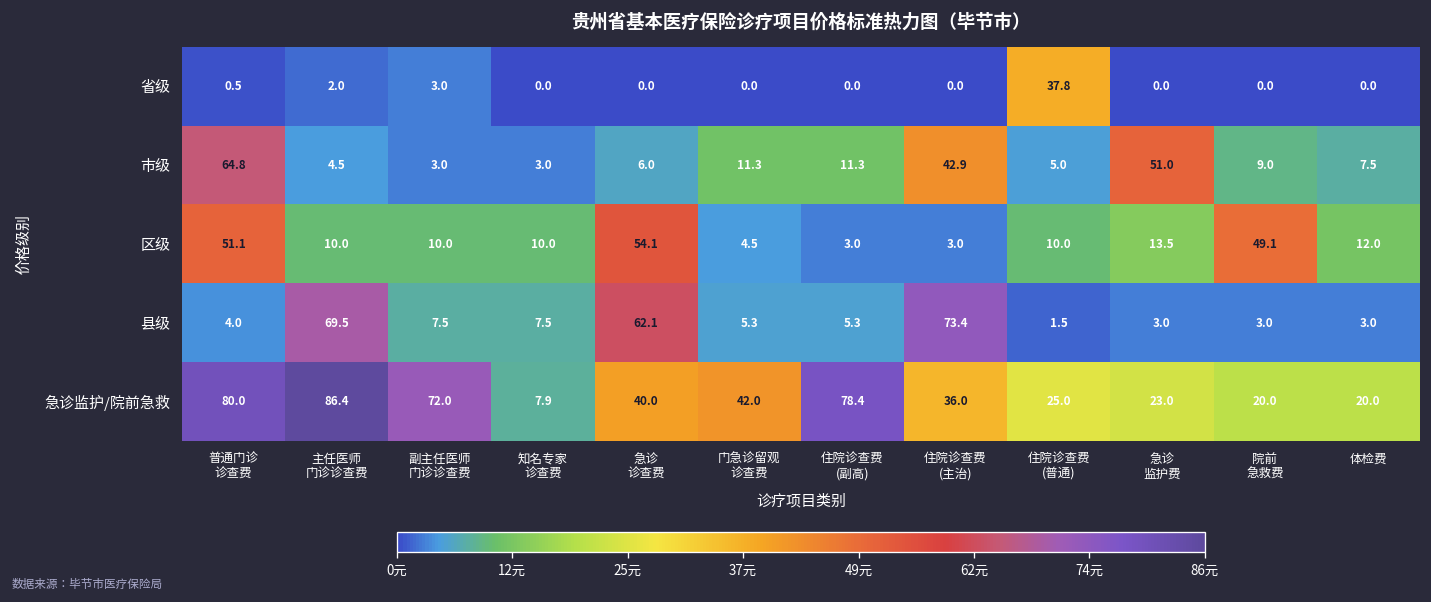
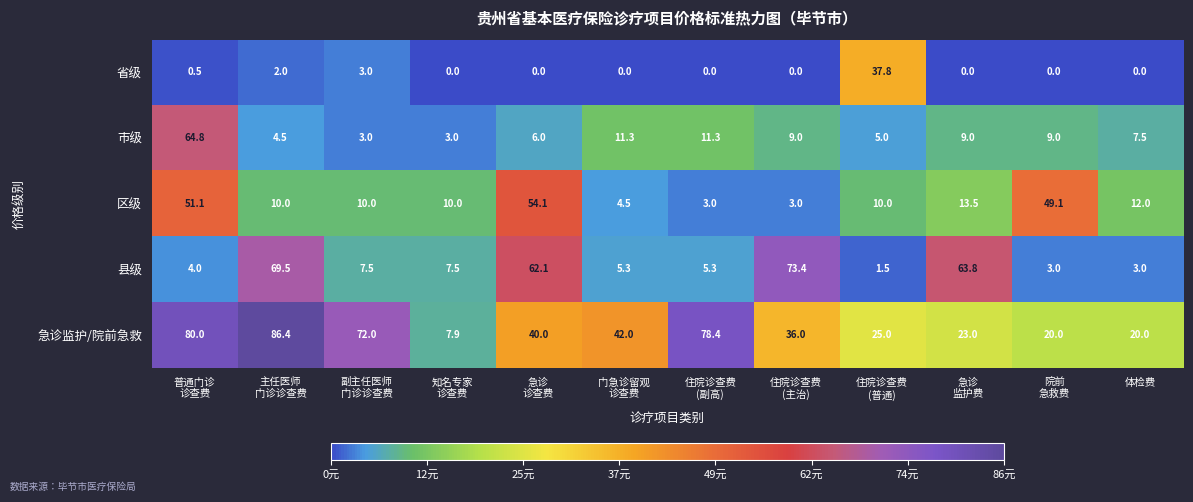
  {
    "省级": {
      "普通门诊 诊查费": 0.5,
      "主任医师 门诊诊查费": 2.0,
      "副主任医师 门诊诊查费": 3.0,
      "知名专家 诊查费": 0.0,
      "急诊 诊查费": 0.0,
      "门急诊留观 诊查费": 0.0,
      "住院诊查费 (副高)": 0.0,
      "住院诊查费 (主治)": 0.0,
      "住院诊查费 (普通)": 37.8,
      "急诊 监护费": 0.0,
      "院前 急救费": 0.0,
      "体检费": 0.0
    },
    "市级": {
      "普通门诊 诊查费": 64.8,
      "主任医师 门诊诊查费": 4.5,
      "副主任医师 门诊诊查费": 3.0,
      "知名专家 诊查费": 3.0,
      "急诊 诊查费": 6.0,
      "门急诊留观 诊查费": 11.3,
      "住院诊查费 (副高)": 11.3,
-     "住院诊查费 (主治)": 42.9,
+     "住院诊查费 (主治)": 9.0,
      "住院诊查费 (普通)": 5.0,
-     "急诊 监护费": 51.0,
+     "急诊 监护费": 9.0,
      "院前 急救费": 9.0,
      "体检费": 7.5
    },
    "区级": {
      "普通门诊 诊查费": 51.1,
      "主任医师 门诊诊查费": 10.0,
      "副主任医师 门诊诊查费": 10.0,
      "知名专家 诊查费": 10.0,
      "急诊 诊查费": 54.1,
      "门急诊留观 诊查费": 4.5,
      "住院诊查费 (副高)": 3.0,
      "住院诊查费 (主治)": 3.0,
      "住院诊查费 (普通)": 10.0,
      "急诊 监护费": 13.5,
      "院前 急救费": 49.1,
      "体检费": 12.0
    },
    "县级": {
      "普通门诊 诊查费": 4.0,
      "主任医师 门诊诊查费": 69.5,
      "副主任医师 门诊诊查费": 7.5,
      "知名专家 诊查费": 7.5,
      "急诊 诊查费": 62.1,
      "门急诊留观 诊查费": 5.3,
      "住院诊查费 (副高)": 5.3,
      "住院诊查费 (主治)": 73.4,
      "住院诊查费 (普通)": 1.5,
-     "急诊 监护费": 3.0,
+     "急诊 监护费": 63.8,
      "院前 急救费": 3.0,
      "体检费": 3.0
    },
    "急诊监护/院前急救": {
      "普通门诊 诊查费": 80.0,
      "主任医师 门诊诊查费": 86.4,
      "副主任医师 门诊诊查费": 72.0,
      "知名专家 诊查费": 7.9,
      "急诊 诊查费": 40.0,
      "门急诊留观 诊查费": 42.0,
      "住院诊查费 (副高)": 78.4,
      "住院诊查费 (主治)": 36.0,
      "住院诊查费 (普通)": 25.0,
      "急诊 监护费": 23.0,
      "院前 急救费": 20.0,
      "体检费": 20.0
    }
  }
